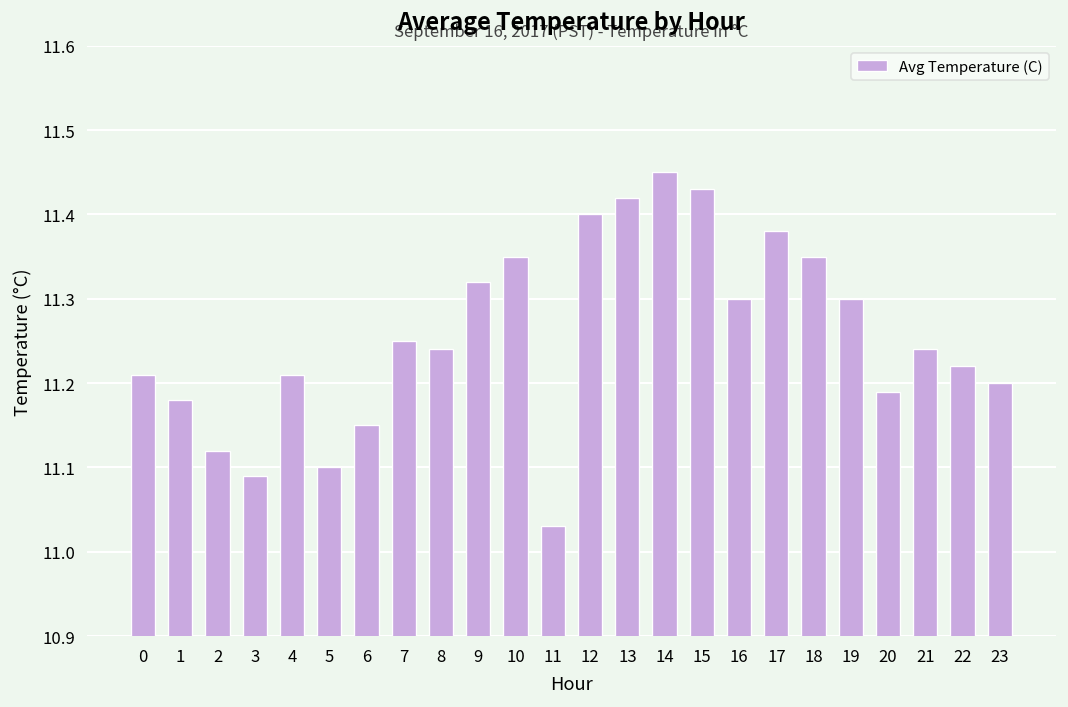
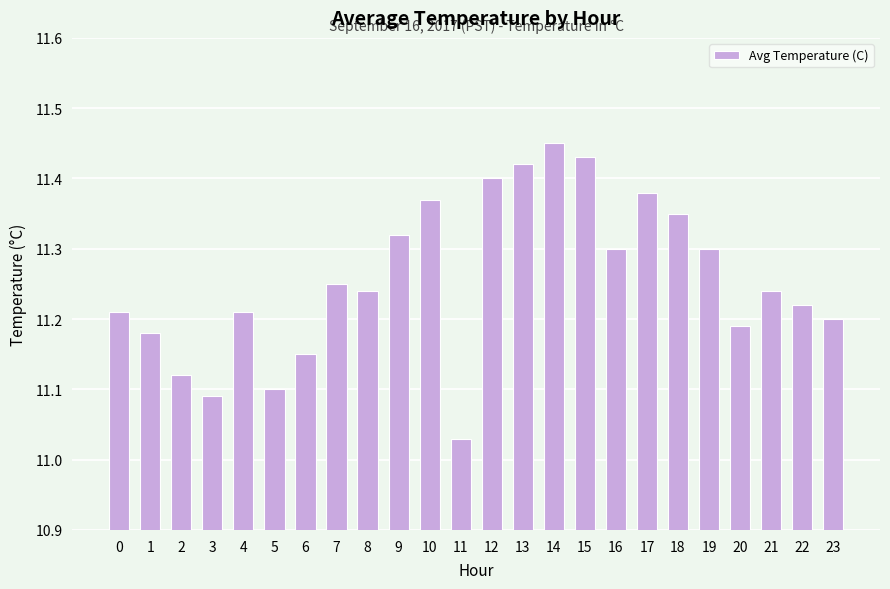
  {
    "0": 11.21,
    "1": 11.18,
    "2": 11.12,
    "3": 11.09,
    "4": 11.21,
    "5": 11.10,
    "6": 11.15,
    "7": 11.25,
    "8": 11.24,
    "9": 11.32,
-   "10": 11.35,
+   "10": 11.37,
    "11": 11.03,
    "12": 11.40,
    "13": 11.42,
    "14": 11.45,
    "15": 11.43,
    "16": 11.30,
    "17": 11.38,
    "18": 11.35,
    "19": 11.30,
    "20": 11.19,
    "21": 11.24,
    "22": 11.22,
    "23": 11.20
  }
